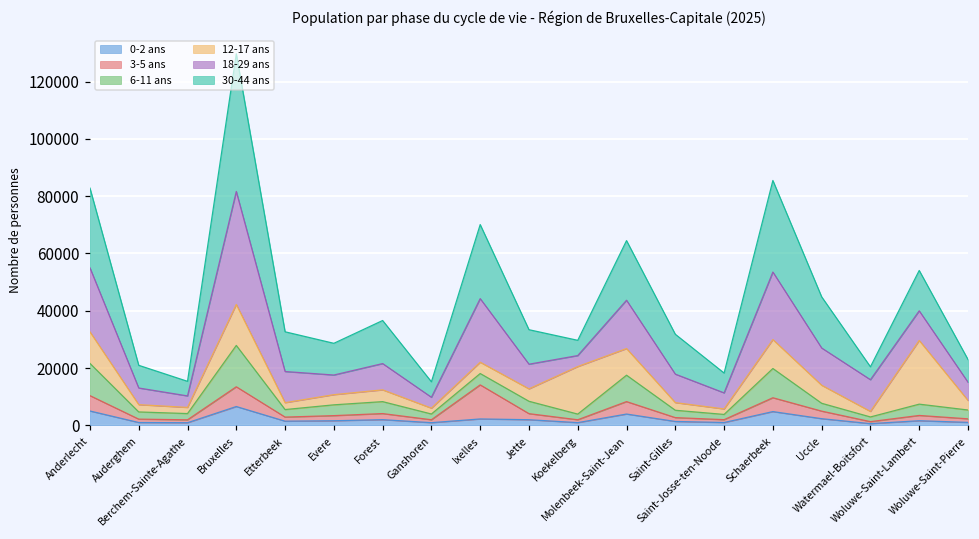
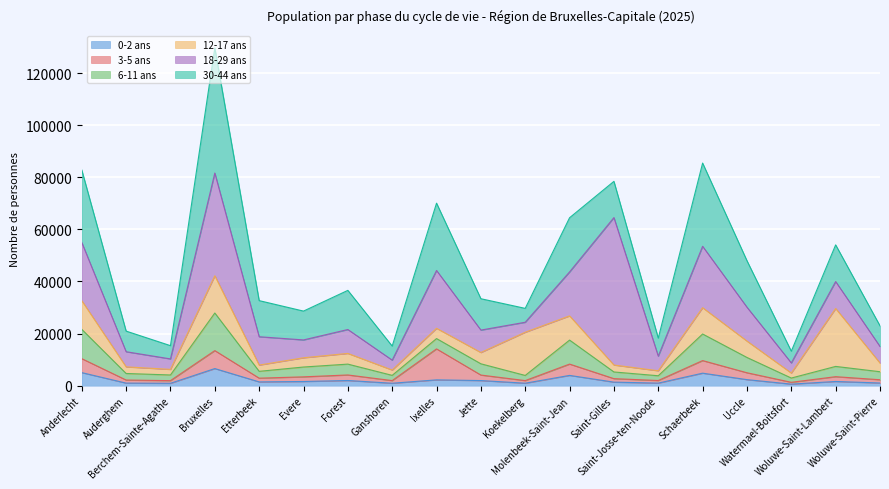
  {
    "0-2 ans": {
      "Anderlecht": 5000,
      "Auderghem": 1000,
      "Berchem-Sainte-Agathe": 1000,
      "Bruxelles": 7000,
      "Etterbeek": 1000,
      "Evere": 2000,
      "Forest": 2000,
      "Ganshoren": 1000,
      "Ixelles": 2000,
      "Jette": 2000,
      "Koekelberg": 1000,
      "Molenbeek-Saint-Jean": 4000,
      "Saint-Gilles": 1000,
      "Saint-Josse-ten-Noode": 1000,
      "Schaerbeek": 5000,
      "Uccle": 2000,
      "Woluwe-Saint-Lambert": 2000,
      "Woluwe-Saint-Pierre": 1000
    },
    "3-5 ans": {
      "Anderlecht": 5000,
      "Auderghem": 1000,
      "Berchem-Sainte-Agathe": 1000,
      "Bruxelles": 7000,
      "Etterbeek": 1000,
      "Evere": 2000,
      "Forest": 2000,
      "Ganshoren": 1000,
      "Ixelles": 12000,
      "Jette": 2000,
      "Koekelberg": 1000,
      "Molenbeek-Saint-Jean": 4000,
      "Saint-Gilles": 1000,
      "Saint-Josse-ten-Noode": 1000,
      "Schaerbeek": 5000,
      "Uccle": 3000,
      "Woluwe-Saint-Lambert": 2000,
      "Woluwe-Saint-Pierre": 1000
    },
    "6-11 ans": {
      "Anderlecht": 11000,
      "Auderghem": 3000,
      "Berchem-Sainte-Agathe": 2000,
      "Bruxelles": 14000,
      "Etterbeek": 3000,
      "Evere": 4000,
      "Forest": 4000,
      "Ganshoren": 2000,
      "Ixelles": 4000,
      "Jette": 4000,
      "Koekelberg": 2000,
      "Molenbeek-Saint-Jean": 9000,
      "Saint-Gilles": 3000,
      "Saint-Josse-ten-Noode": 2000,
      "Schaerbeek": 10000,
-     "Uccle": 3000,
+     "Uccle": 6000,
      "Watermael-Boitsfort": 2000,
      "Woluwe-Saint-Lambert": 4000,
      "Woluwe-Saint-Pierre": 3000
    },
    "12-17 ans": {
      "Anderlecht": 11000,
      "Auderghem": 3000,
      "Berchem-Sainte-Agathe": 2000,
      "Bruxelles": 14000,
      "Etterbeek": 2000,
      "Evere": 4000,
      "Forest": 4000,
      "Ganshoren": 2000,
      "Ixelles": 4000,
      "Jette": 4000,
      "Koekelberg": 17000,
      "Molenbeek-Saint-Jean": 9000,
      "Saint-Gilles": 3000,
      "Saint-Josse-ten-Noode": 2000,
      "Schaerbeek": 10000,
      "Uccle": 6000,
      "Watermael-Boitsfort": 2000,
      "Woluwe-Saint-Lambert": 22000,
      "Woluwe-Saint-Pierre": 3000
    },
    "18-29 ans": {
      "Anderlecht": 22000,
      "Auderghem": 6000,
      "Berchem-Sainte-Agathe": 4000,
      "Bruxelles": 39000,
      "Etterbeek": 11000,
      "Evere": 7000,
      "Forest": 9000,
      "Ganshoren": 4000,
      "Ixelles": 22000,
      "Jette": 9000,
      "Koekelberg": 4000,
      "Molenbeek-Saint-Jean": 17000,
-     "Saint-Gilles": 10000,
+     "Saint-Gilles": 57000,
      "Saint-Josse-ten-Noode": 6000,
      "Schaerbeek": 24000,
      "Uccle": 13000,
-     "Watermael-Boitsfort": 11000,
+     "Watermael-Boitsfort": 4000,
      "Woluwe-Saint-Lambert": 10000,
      "Woluwe-Saint-Pierre": 6000
    },
    "30-44 ans": {
      "Anderlecht": 28000,
      "Auderghem": 8000,
      "Berchem-Sainte-Agathe": 5000,
      "Etterbeek": 14000,
      "Evere": 11000,
      "Forest": 15000,
      "Ganshoren": 5000,
      "Ixelles": 26000,
      "Jette": 12000,
      "Koekelberg": 5000,
      "Molenbeek-Saint-Jean": 21000,
      "Saint-Gilles": 14000,
      "Saint-Josse-ten-Noode": 7000,
      "Schaerbeek": 32000,
      "Uccle": 18000,
      "Watermael-Boitsfort": 5000,
      "Woluwe-Saint-Lambert": 14000,
      "Woluwe-Saint-Pierre": 8000
    }
  }
